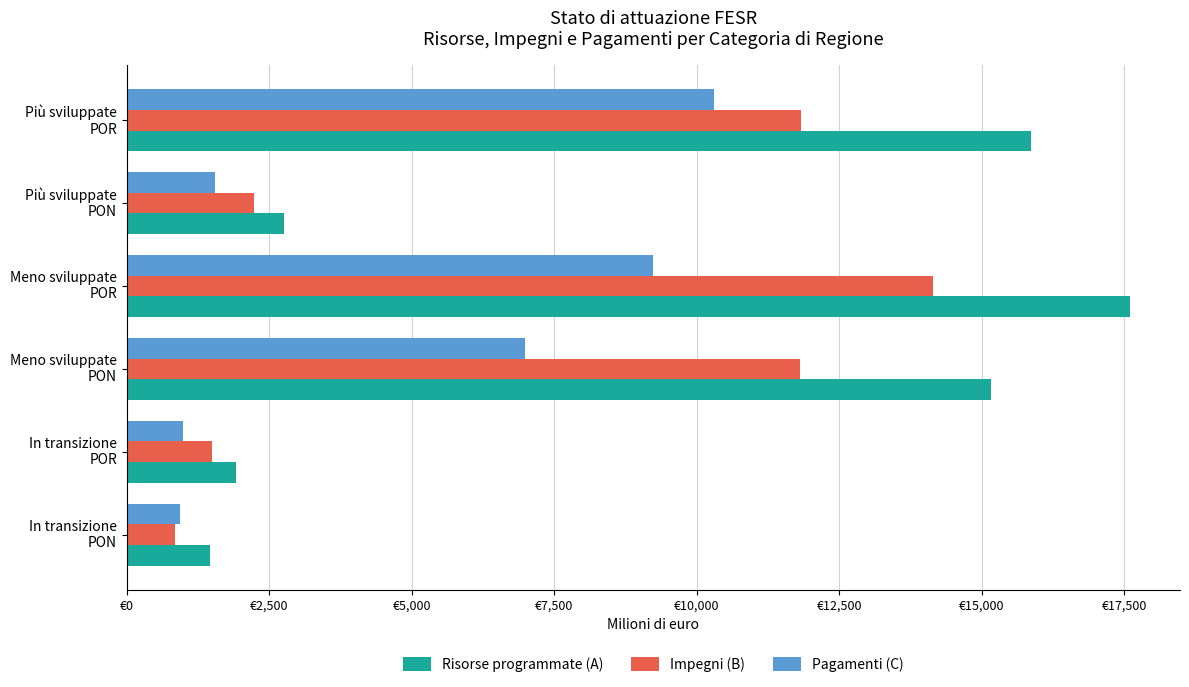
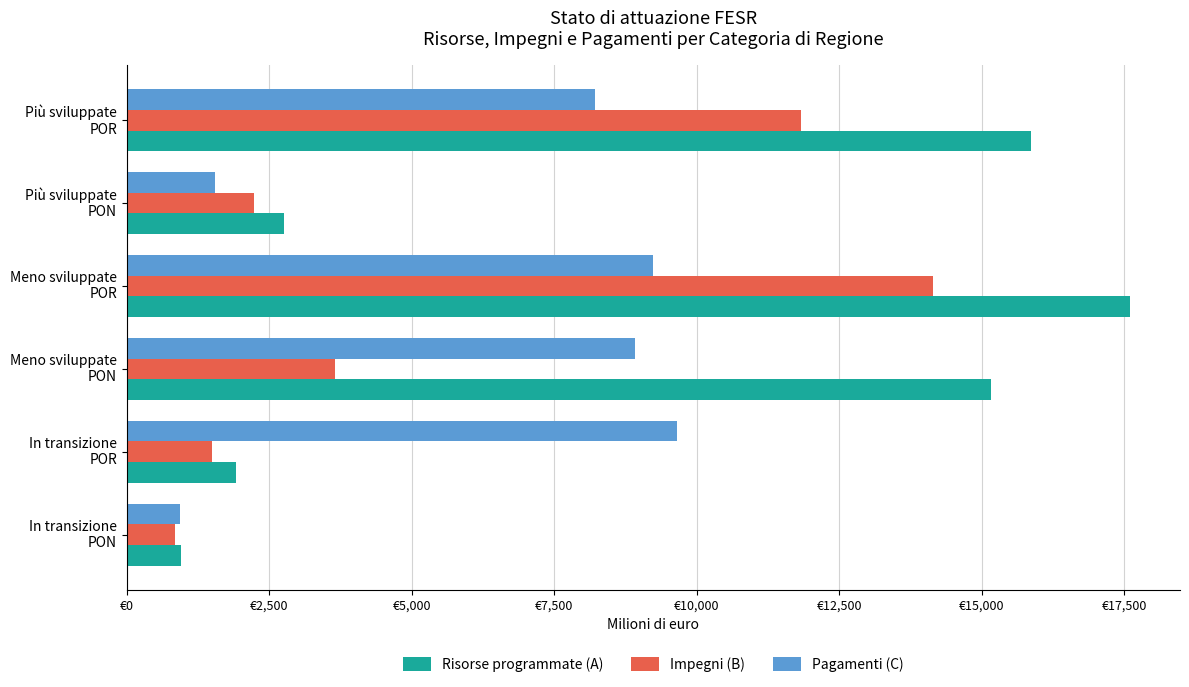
  {
    "Risorse programmate (A)": {
      "Più sviluppate POR": "€15,900",
      "Più sviluppate PON": "€2,800",
      "Meno sviluppate POR": "€17,600",
      "Meno sviluppate PON": "€15,200",
      "In transizione POR": "€1,900",
-     "In transizione PON": "€1,500"
+     "In transizione PON": "€1,000"
    },
    "Impegni (B)": {
      "Più sviluppate POR": "€11,800",
      "Più sviluppate PON": "€2,200",
      "Meno sviluppate POR": "€14,200",
-     "Meno sviluppate PON": "€11,800",
+     "Meno sviluppate PON": "€3,600",
      "In transizione POR": "€1,500",
      "In transizione PON": "€800"
    },
    "Pagamenti (C)": {
-     "Più sviluppate POR": "€10,300",
+     "Più sviluppate POR": "€8,200",
      "Più sviluppate PON": "€1,600",
      "Meno sviluppate POR": "€9,200",
-     "Meno sviluppate PON": "€7,000",
-     "In transizione POR": "€1,000",
+     "Meno sviluppate PON": "€8,900",
+     "In transizione POR": "€9,700",
      "In transizione PON": "€900"
    }
  }
